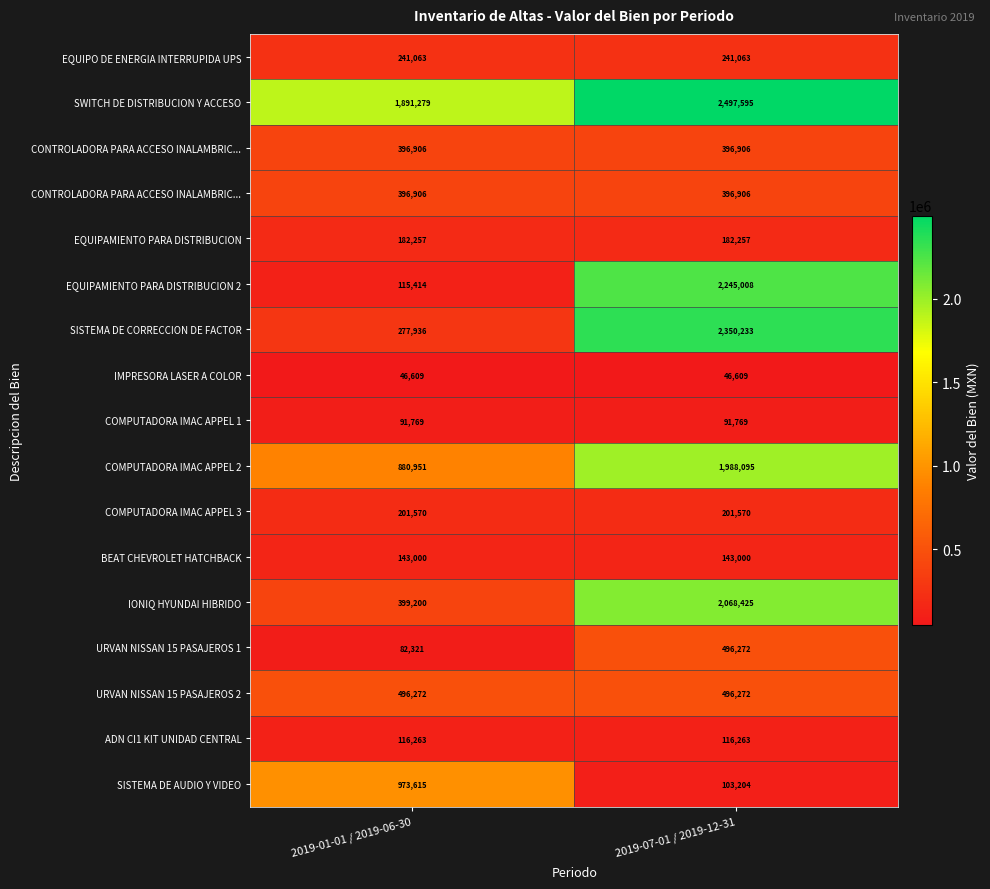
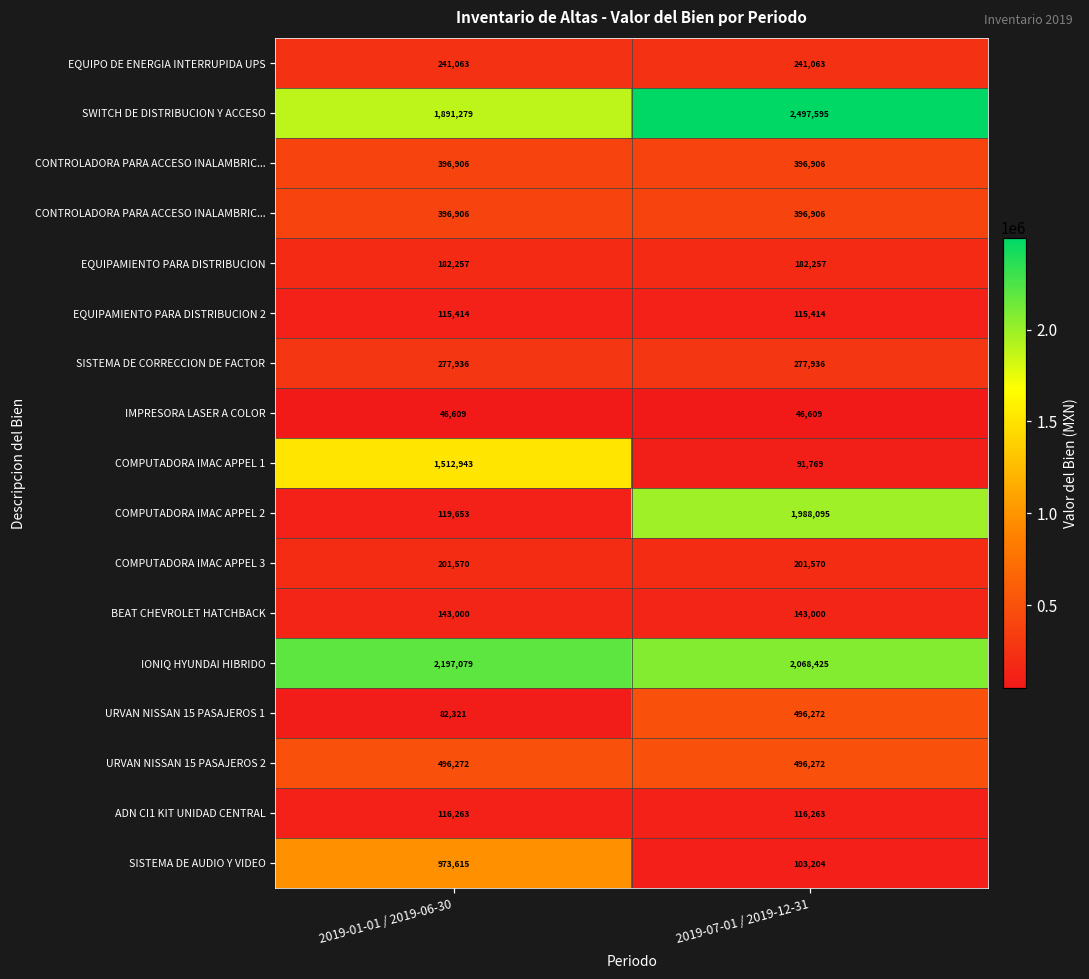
  {
    "EQUIPO DE ENERGIA INTERRUPIDA UPS": {
      "2019-01-01 / 2019-06-30": "241,063",
      "2019-07-01 / 2019-12-31": "241,063"
    },
    "SWITCH DE DISTRIBUCION Y ACCESO": {
      "2019-01-01 / 2019-06-30": "1,891,279",
      "2019-07-01 / 2019-12-31": "2,497,595"
    },
    "EQUIPAMIENTO PARA DISTRIBUCION": {
      "2019-01-01 / 2019-06-30": "182,257",
      "2019-07-01 / 2019-12-31": "182,257"
    },
    "EQUIPAMIENTO PARA DISTRIBUCION 2": {
      "2019-01-01 / 2019-06-30": "115,414",
-     "2019-07-01 / 2019-12-31": "2,245,008"
+     "2019-07-01 / 2019-12-31": "115,414"
    },
    "SISTEMA DE CORRECCION DE FACTOR": {
      "2019-01-01 / 2019-06-30": "277,936",
-     "2019-07-01 / 2019-12-31": "2,350,233"
+     "2019-07-01 / 2019-12-31": "277,936"
    },
    "IMPRESORA LASER A COLOR": {
      "2019-01-01 / 2019-06-30": "46,609",
      "2019-07-01 / 2019-12-31": "46,609"
    },
    "COMPUTADORA IMAC APPEL 1": {
-     "2019-01-01 / 2019-06-30": "91,769",
+     "2019-01-01 / 2019-06-30": "1,512,943",
      "2019-07-01 / 2019-12-31": "91,769"
    },
    "COMPUTADORA IMAC APPEL 2": {
-     "2019-01-01 / 2019-06-30": "880,951",
+     "2019-01-01 / 2019-06-30": "119,653",
      "2019-07-01 / 2019-12-31": "1,988,095"
    },
    "COMPUTADORA IMAC APPEL 3": {
      "2019-01-01 / 2019-06-30": "201,570",
      "2019-07-01 / 2019-12-31": "201,570"
    },
    "BEAT CHEVROLET HATCHBACK": {
      "2019-01-01 / 2019-06-30": "143,000",
      "2019-07-01 / 2019-12-31": "143,000"
    },
    "IONIQ HYUNDAI HIBRIDO": {
-     "2019-01-01 / 2019-06-30": "399,200",
+     "2019-01-01 / 2019-06-30": "2,197,079",
      "2019-07-01 / 2019-12-31": "2,068,425"
    },
    "URVAN NISSAN 15 PASAJEROS 1": {
      "2019-01-01 / 2019-06-30": "82,321",
      "2019-07-01 / 2019-12-31": "496,272"
    },
    "URVAN NISSAN 15 PASAJEROS 2": {
      "2019-01-01 / 2019-06-30": "496,272",
      "2019-07-01 / 2019-12-31": "496,272"
    },
    "ADN CI1 KIT UNIDAD CENTRAL": {
      "2019-01-01 / 2019-06-30": "116,263",
      "2019-07-01 / 2019-12-31": "116,263"
    },
    "SISTEMA DE AUDIO Y VIDEO": {
      "2019-01-01 / 2019-06-30": "973,615",
      "2019-07-01 / 2019-12-31": "103,204"
    }
  }
